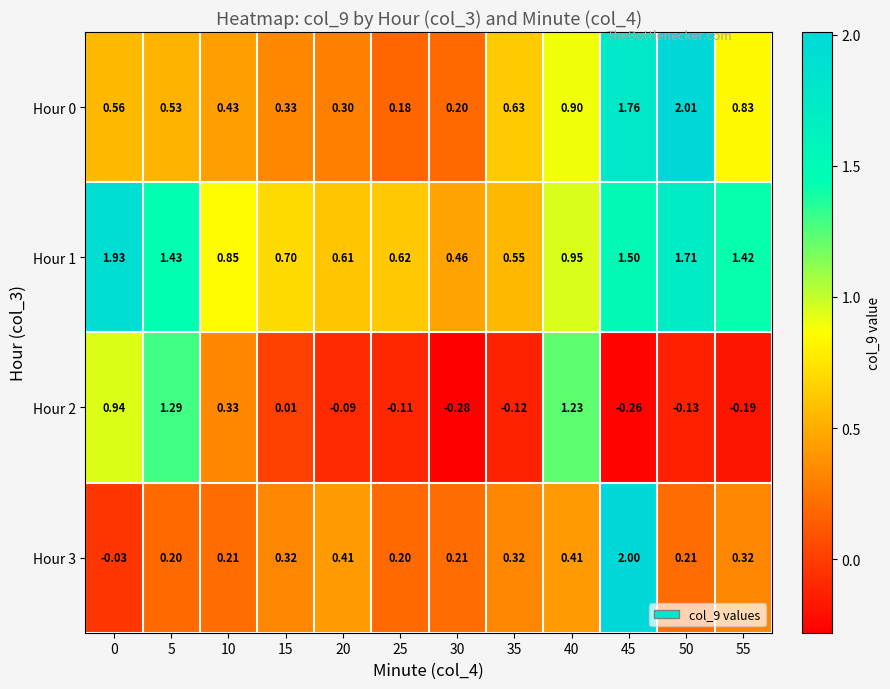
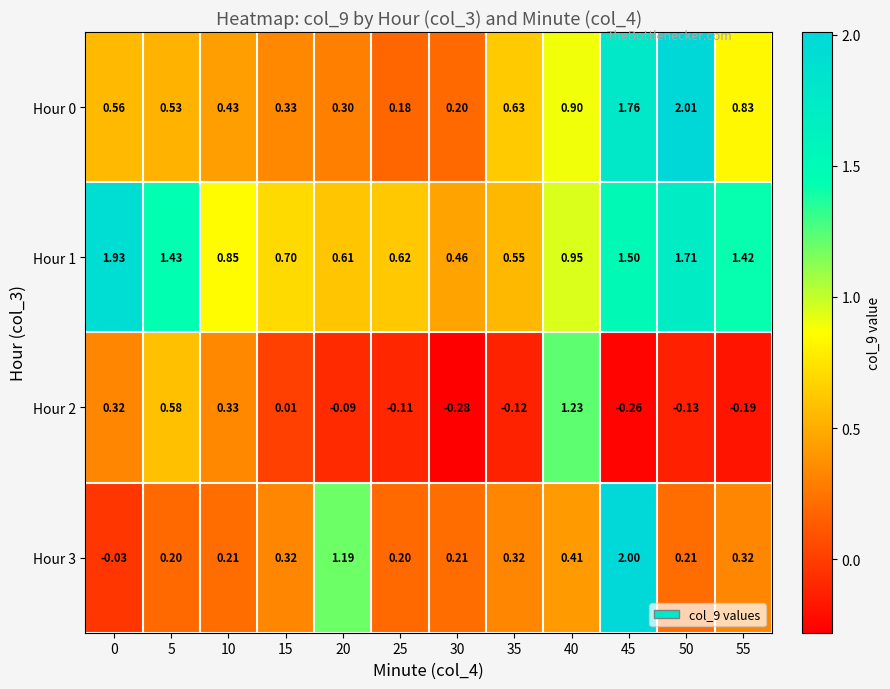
  {
    "Hour 0": {
      "0": 0.56,
      "5": 0.53,
      "10": 0.43,
      "15": 0.33,
      "20": 0.30,
      "25": 0.18,
      "30": 0.20,
      "35": 0.63,
      "40": 0.90,
      "45": 1.76,
      "50": 2.01,
      "55": 0.83
    },
    "Hour 1": {
      "0": 1.93,
      "5": 1.43,
      "10": 0.85,
      "15": 0.70,
      "20": 0.61,
      "25": 0.62,
      "30": 0.46,
      "35": 0.55,
      "40": 0.95,
      "45": 1.50,
      "50": 1.71,
      "55": 1.42
    },
    "Hour 2": {
-     "0": 0.94,
-     "5": 1.29,
+     "0": 0.32,
+     "5": 0.58,
      "10": 0.33,
      "15": 0.01,
      "20": -0.09,
      "25": -0.11,
      "30": -0.28,
      "35": -0.12,
      "40": 1.23,
      "45": -0.26,
      "50": -0.13,
      "55": -0.19
    },
    "Hour 3": {
      "0": -0.03,
      "5": 0.20,
      "10": 0.21,
      "15": 0.32,
-     "20": 0.41,
+     "20": 1.19,
      "25": 0.20,
      "30": 0.21,
      "35": 0.32,
      "40": 0.41,
      "45": 2.00,
      "50": 0.21,
      "55": 0.32
    }
  }
